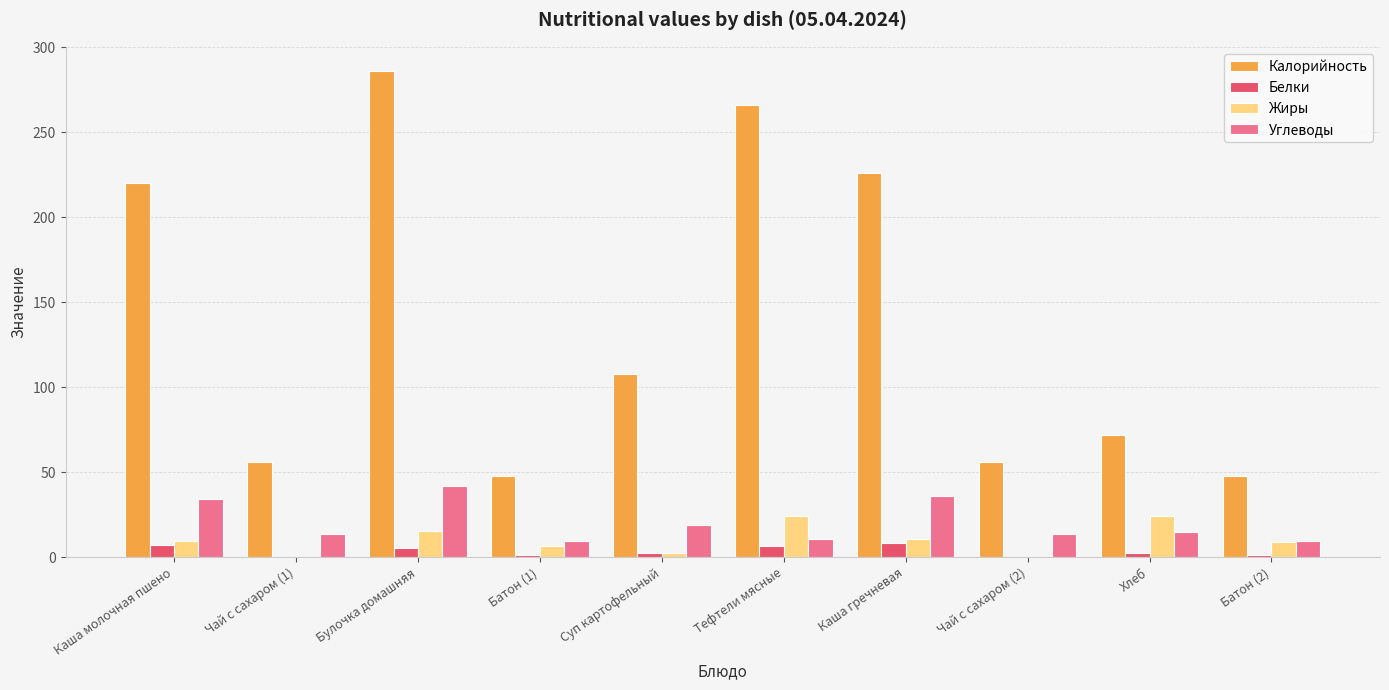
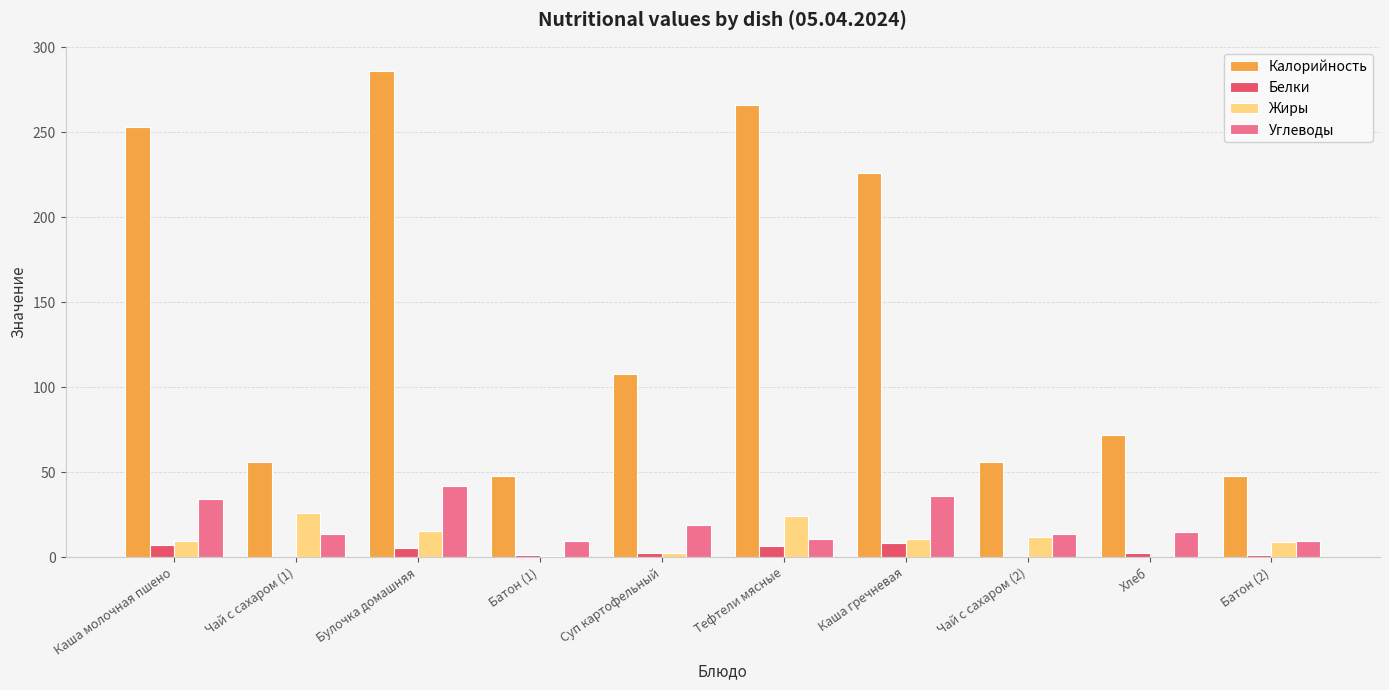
  {
    "Калорийность": {
-     "Каша молочная пшено": 220,
+     "Каша молочная пшено": 253,
      "Чай с сахаром (1)": 56,
      "Булочка домашняя": 286,
      "Батон (1)": 48,
      "Суп картофельный": 108,
      "Тефтели мясные": 266,
      "Каша гречневая": 226,
      "Чай с сахаром (2)": 56,
      "Хлеб": 72,
      "Батон (2)": 48
    },
    "Жиры": {
      "Каша молочная пшено": 10,
-     "Чай с сахаром (1)": 0,
+     "Чай с сахаром (1)": 26,
      "Булочка домашняя": 16,
-     "Батон (1)": 6,
+     "Батон (1)": 1,
      "Суп картофельный": 2,
      "Тефтели мясные": 24,
      "Каша гречневая": 11,
-     "Чай с сахаром (2)": 0,
-     "Хлеб": 25,
+     "Чай с сахаром (2)": 12,
+     "Хлеб": 0,
      "Батон (2)": 9
    }
  }
